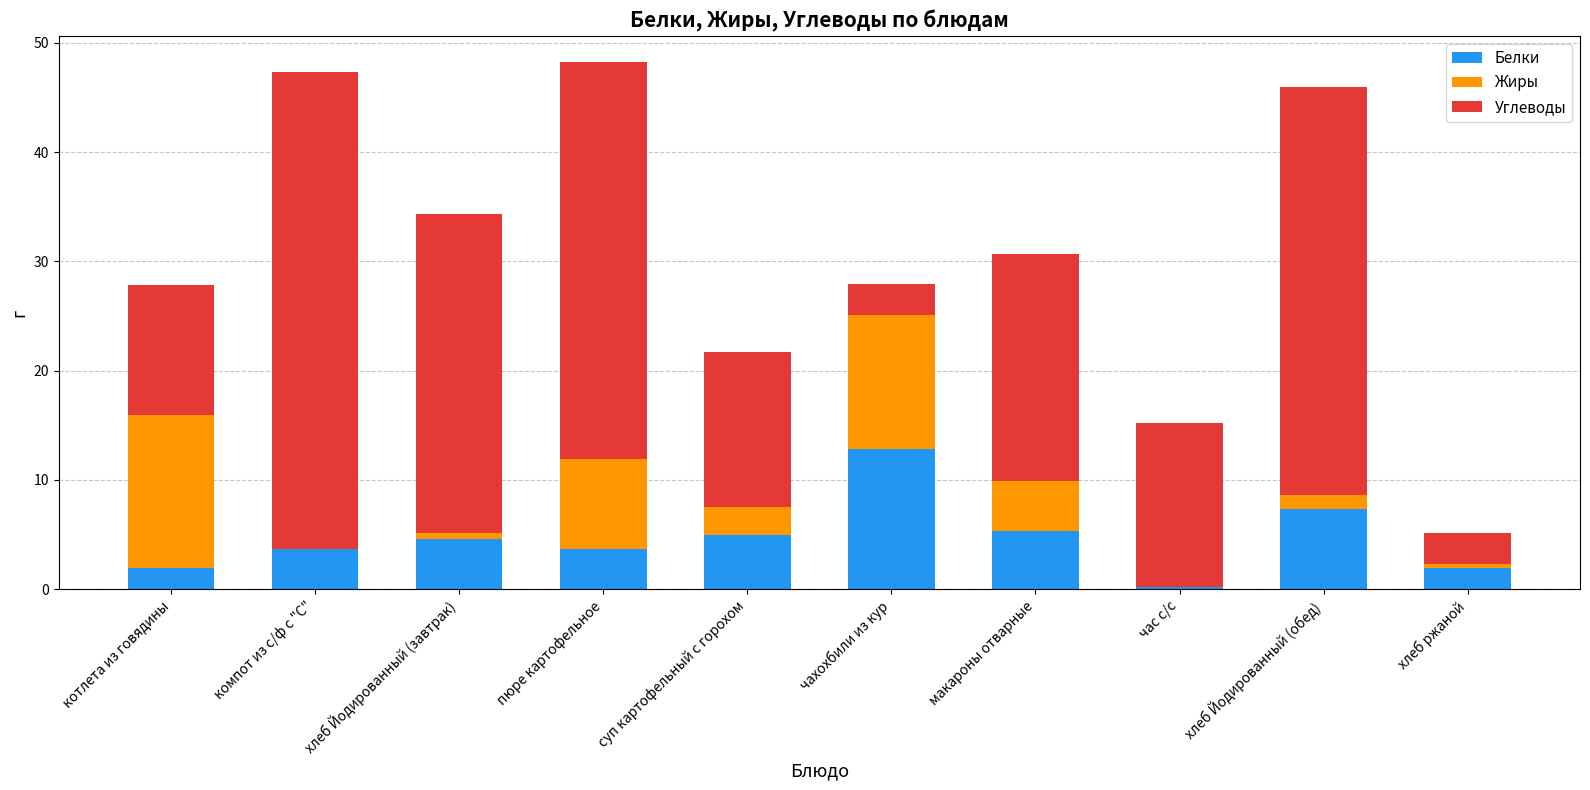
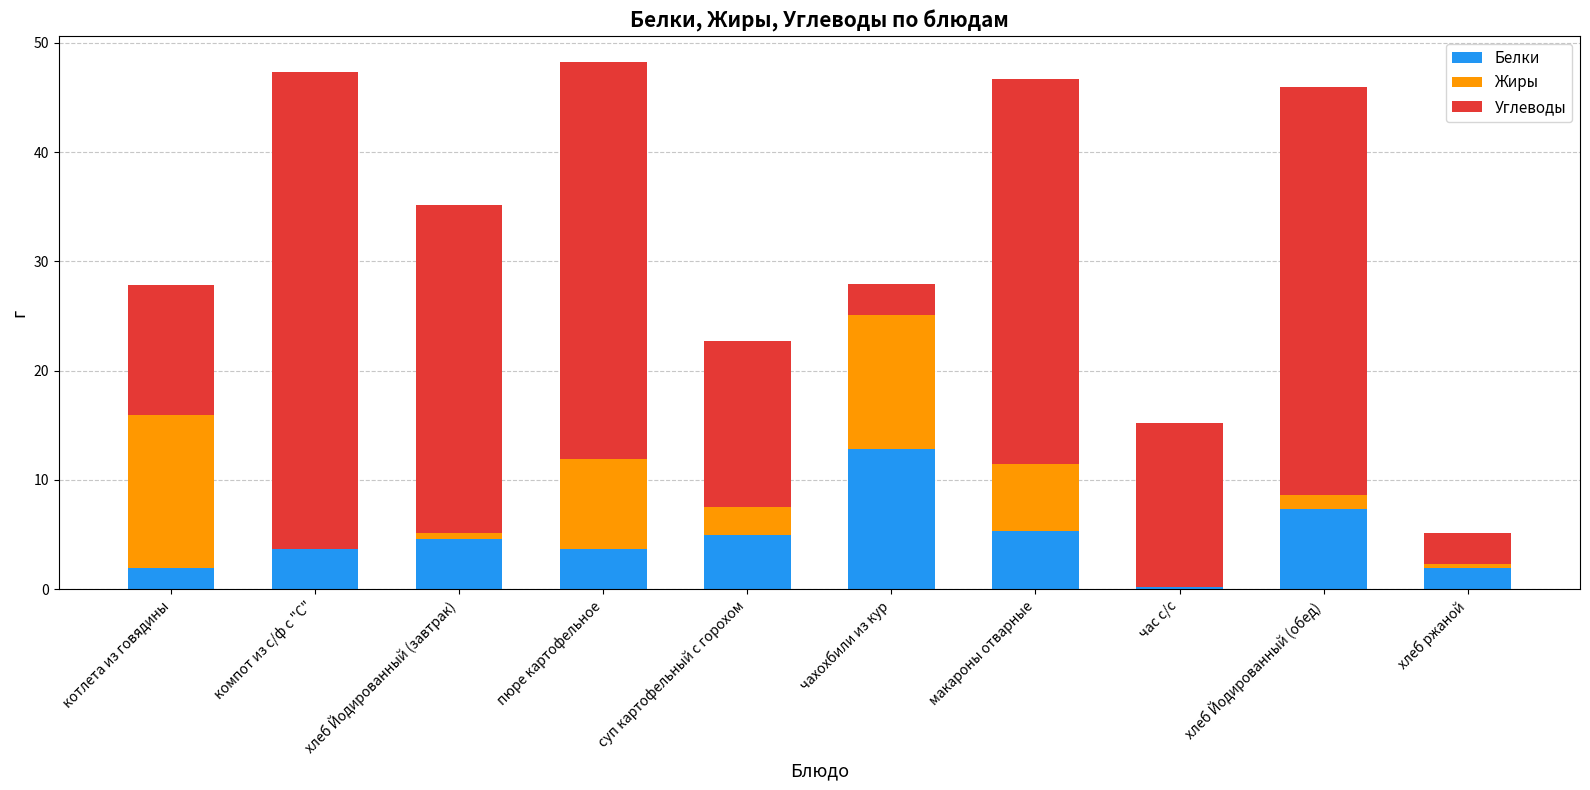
  {
    "Белки": {
      "котлета из говядины": 1.9,
      "компот из с/ф с \"С\"": 3.7,
      "хлеб Йодированный (завтрак)": 4.6,
      "пюре картофельное": 3.7,
      "суп картофельный с горохом": 5.0,
      "чахохбили из кур": 12.8,
      "макароны отварные": 5.3,
      "хлеб Йодированный (обед)": 7.3,
      "хлеб ржаной": 2.0
    },
    "Жиры": {
      "котлета из говядины": 14.0,
      "компот из с/ф с \"С\"": 0.0,
      "хлеб Йодированный (завтрак)": 0.5,
      "пюре картофельное": 8.2,
      "суп картофельный с горохом": 2.5,
      "чахохбили из кур": 12.3,
-     "макароны отварные": 4.6,
+     "макароны отварные": 6.2,
      "час с/с": 0.0,
      "хлеб Йодированный (обед)": 1.3,
      "хлеб ржаной": 0.4
    },
    "Углеводы": {
      "котлета из говядины": 11.9,
      "компот из с/ф с \"С\"": 43.6,
-     "хлеб Йодированный (завтрак)": 29.2,
+     "хлеб Йодированный (завтрак)": 30.0,
      "пюре картофельное": 36.3,
-     "суп картофельный с горохом": 14.2,
+     "суп картофельный с горохом": 15.2,
      "чахохбили из кур": 2.8,
-     "макароны отварные": 20.8,
+     "макароны отварные": 35.2,
      "час с/с": 15.0,
      "хлеб Йодированный (обед)": 37.4,
      "хлеб ржаной": 2.8
    }
  }
